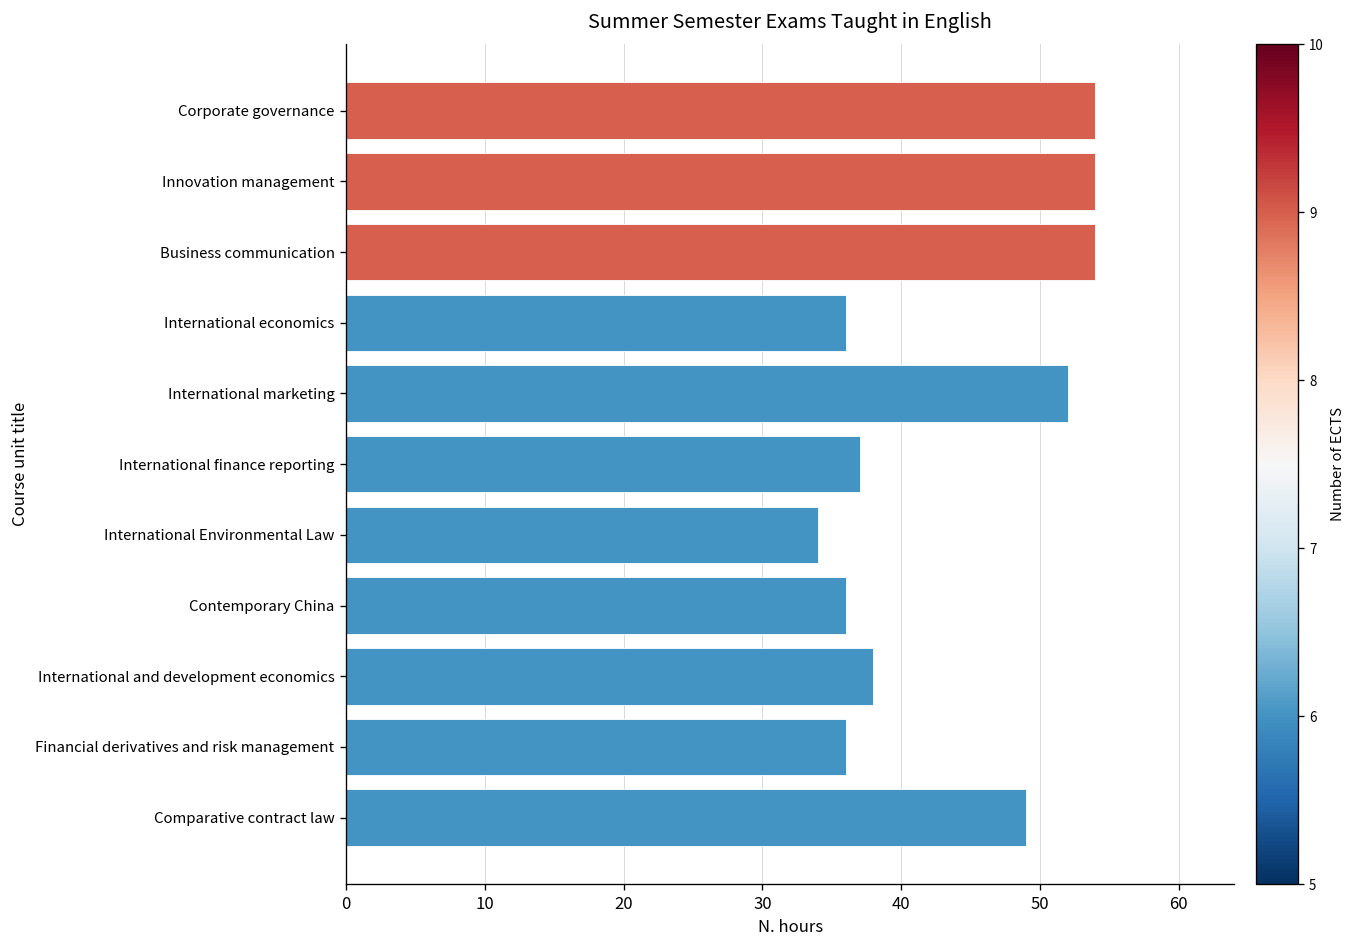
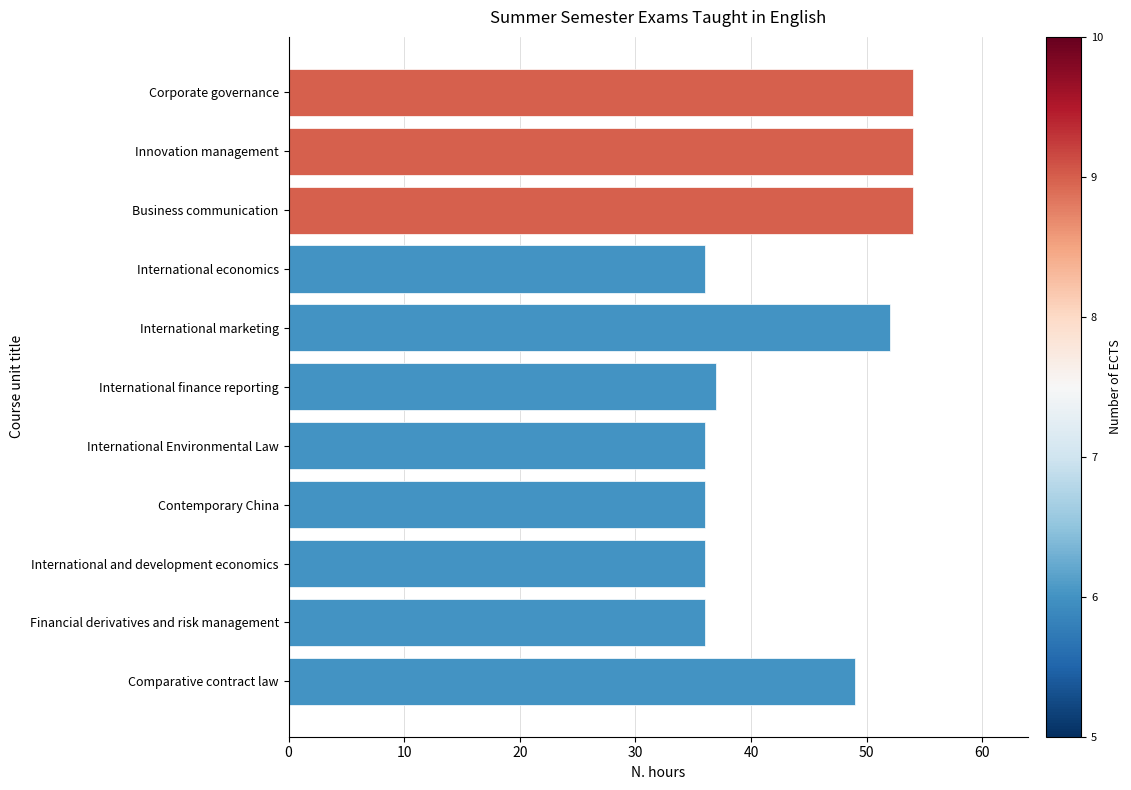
  {
    "Corporate governance": 54,
    "Innovation management": 54,
    "Business communication": 54,
    "International economics": 36,
    "International marketing": 52,
    "International finance reporting": 37,
-   "International Environmental Law": 34,
+   "International Environmental Law": 36,
    "Contemporary China": 36,
-   "International and development economics": 38,
+   "International and development economics": 36,
    "Financial derivatives and risk management": 36,
    "Comparative contract law": 49
  }
